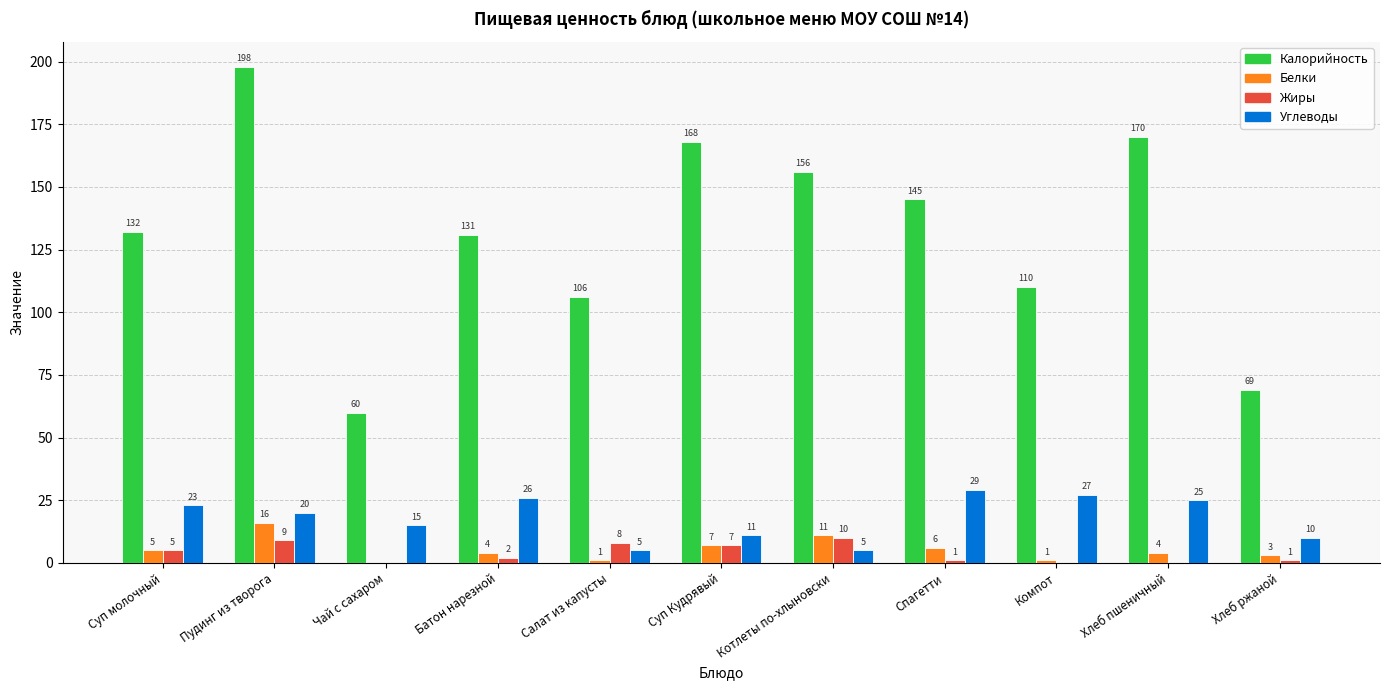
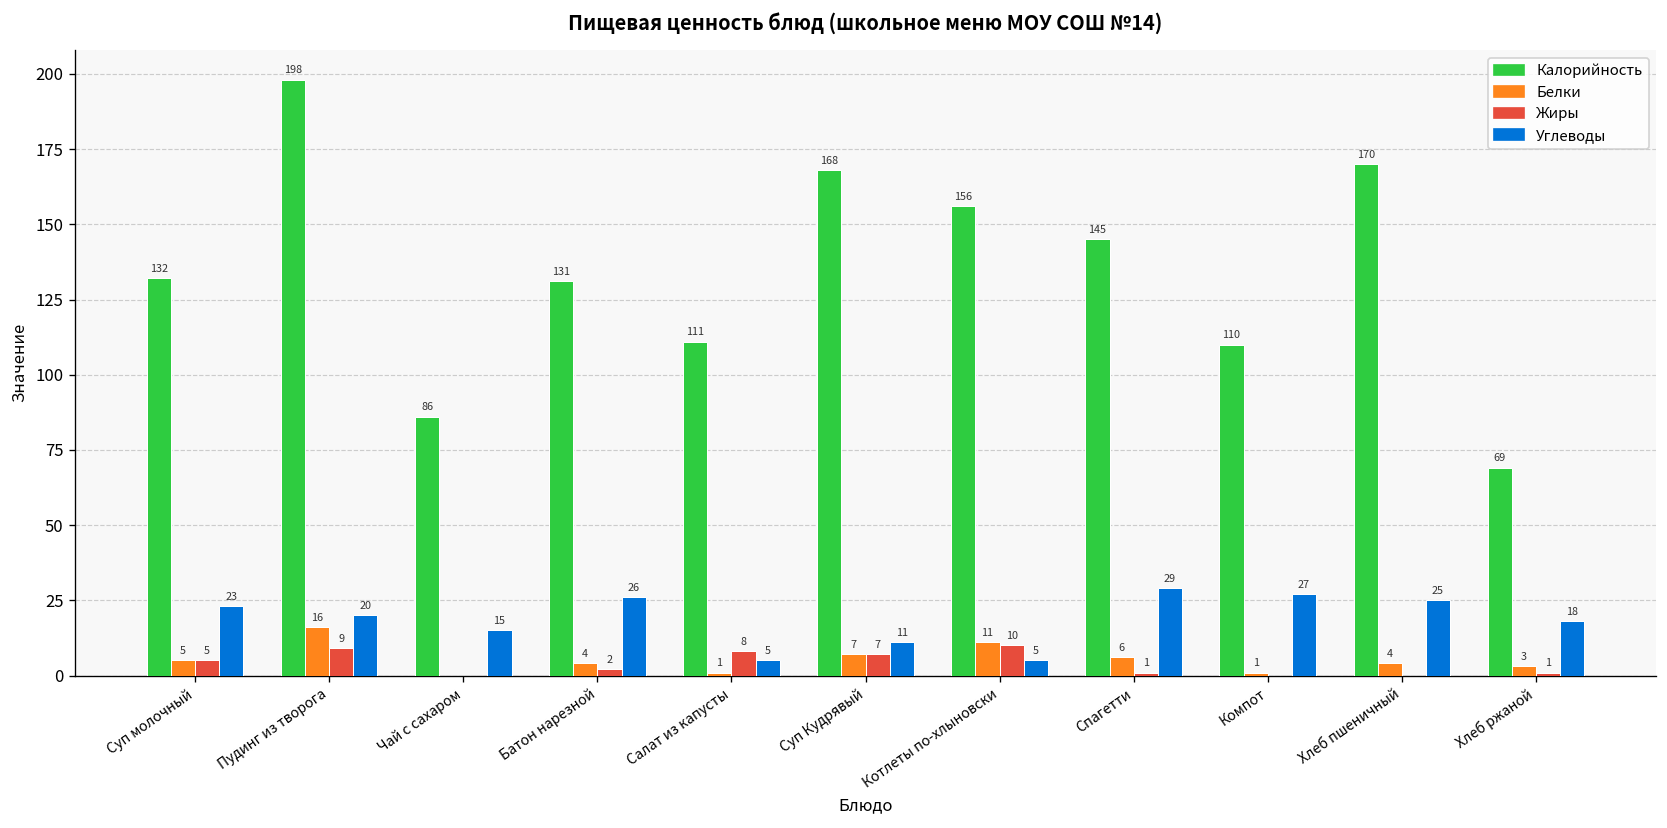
  {
    "Калорийность": {
      "Суп молочный": 132,
      "Пудинг из творога": 198,
-     "Чай с сахаром": 60,
+     "Чай с сахаром": 86,
      "Батон нарезной": 131,
-     "Салат из капусты": 106,
+     "Салат из капусты": 111,
      "Суп Кудрявый": 168,
      "Котлеты по-хлыновски": 156,
      "Спагетти": 145,
      "Компот": 110,
      "Хлеб пшеничный": 170,
      "Хлеб ржаной": 69
    },
    "Белки": {
      "Суп молочный": 5,
      "Пудинг из творога": 16,
      "Батон нарезной": 4,
      "Салат из капусты": 1,
      "Суп Кудрявый": 7,
      "Котлеты по-хлыновски": 11,
      "Спагетти": 6,
      "Компот": 1,
      "Хлеб пшеничный": 4,
      "Хлеб ржаной": 3
    },
    "Жиры": {
      "Суп молочный": 5,
      "Пудинг из творога": 9,
      "Батон нарезной": 2,
      "Салат из капусты": 8,
      "Суп Кудрявый": 7,
      "Котлеты по-хлыновски": 10,
      "Спагетти": 1,
      "Хлеб ржаной": 1
    },
    "Углеводы": {
      "Суп молочный": 23,
      "Пудинг из творога": 20,
      "Чай с сахаром": 15,
      "Батон нарезной": 26,
      "Салат из капусты": 5,
      "Суп Кудрявый": 11,
      "Котлеты по-хлыновски": 5,
      "Спагетти": 29,
      "Компот": 27,
      "Хлеб пшеничный": 25,
-     "Хлеб ржаной": 10
+     "Хлеб ржаной": 18
    }
  }
